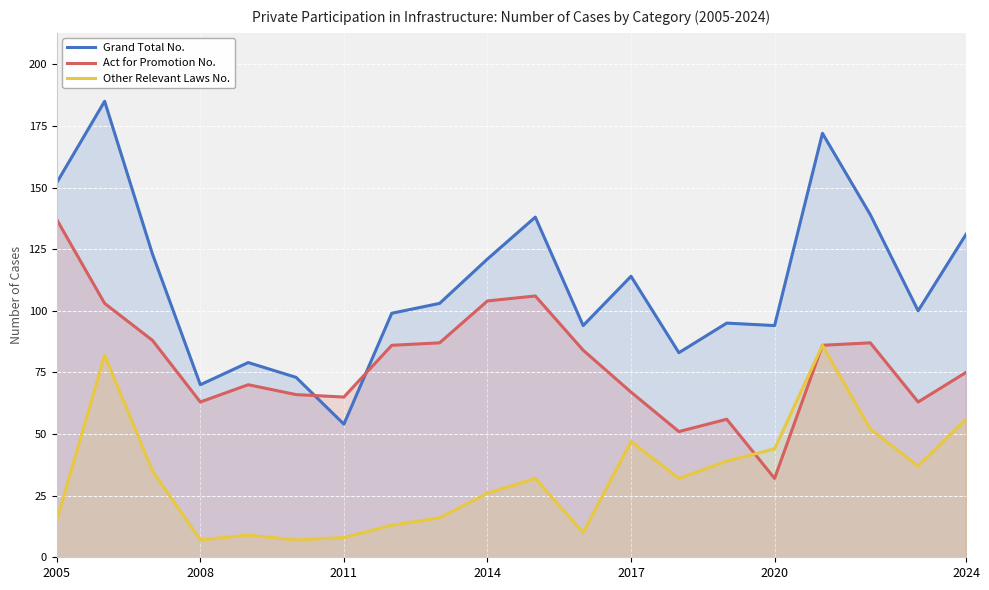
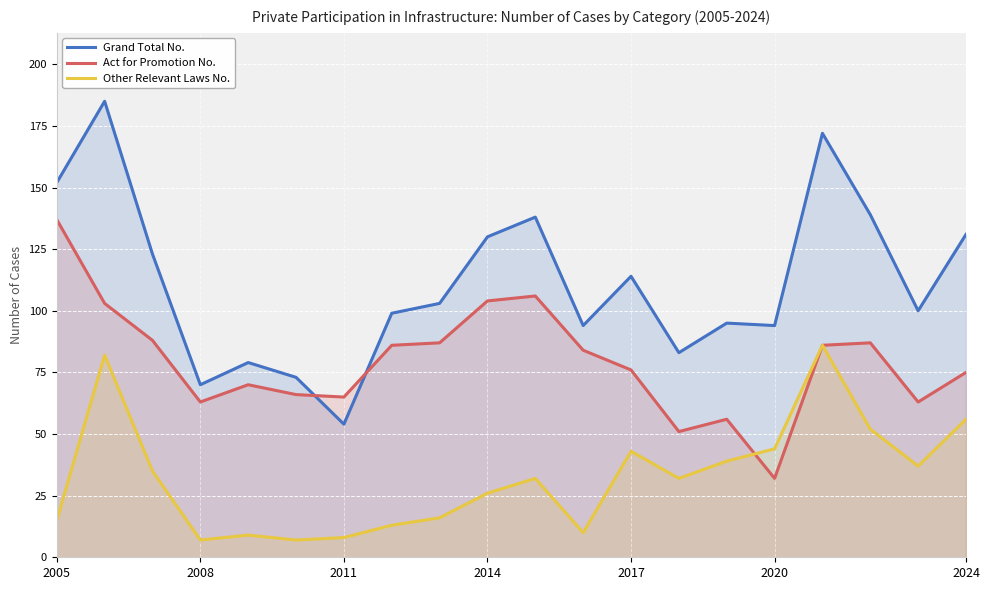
  {
    "Grand Total No.": {
      "2005": 152,
      "2008": 70,
      "2011": 54,
-     "2014": 121,
+     "2014": 130,
      "2017": 114,
      "2020": 94,
      "2024": 131
    },
    "Act for Promotion No.": {
      "2005": 137,
      "2008": 63,
      "2011": 65,
      "2014": 104,
-     "2017": 67,
+     "2017": 76,
      "2020": 32,
      "2024": 75
    },
    "Other Relevant Laws No.": {
      "2005": 15,
      "2008": 7,
      "2011": 8,
      "2014": 26,
-     "2017": 47,
+     "2017": 43,
      "2020": 44,
      "2024": 56
    }
  }
